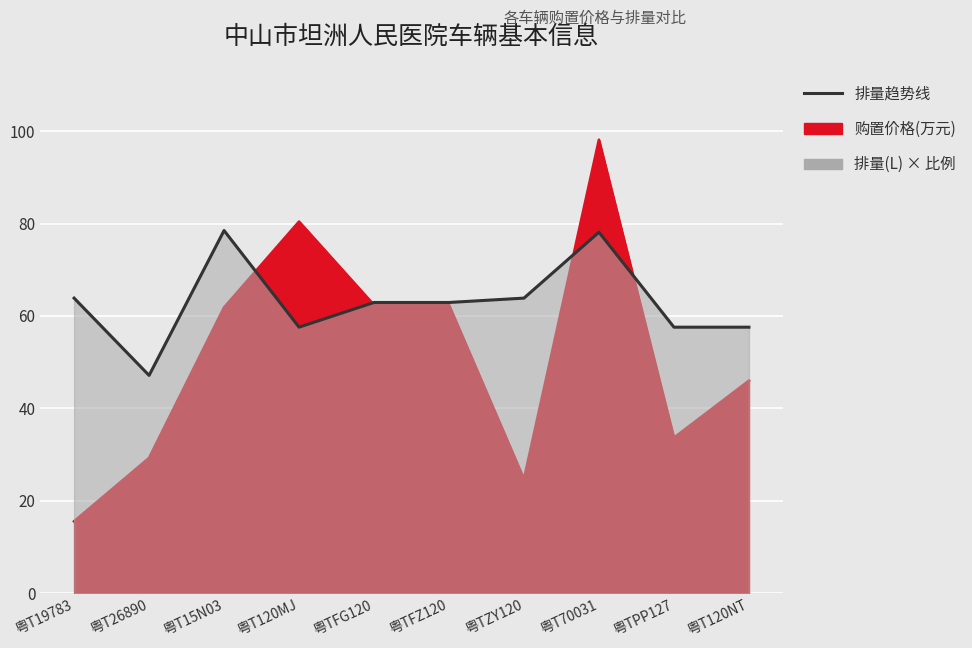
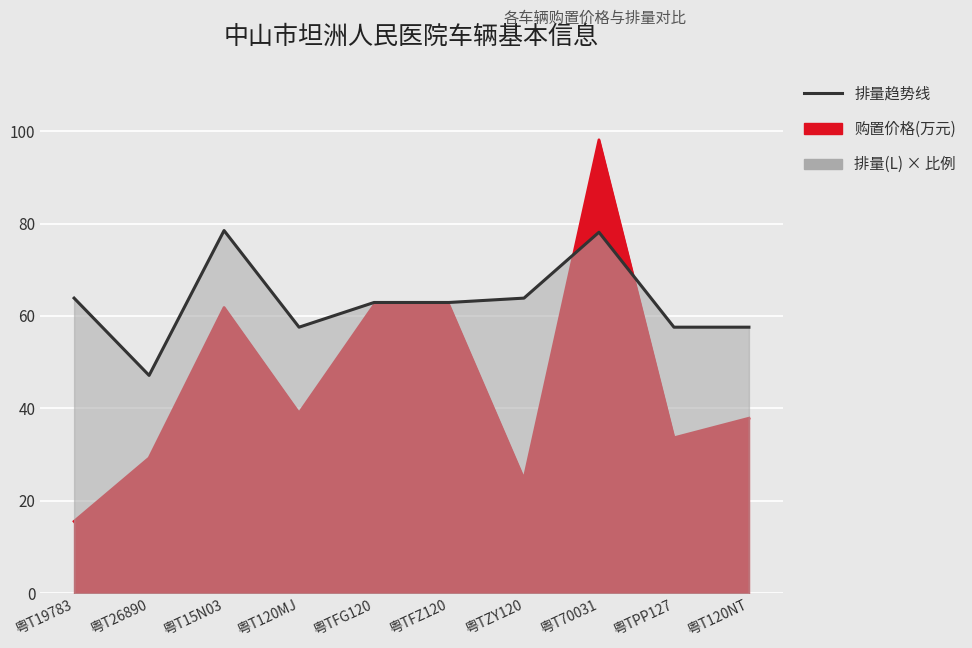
  {
    "购置价格(万元)": {
      "粤T19783": 16,
      "粤T26890": 29,
      "粤T15N03": 62,
-     "粤T120MJ": 80,
+     "粤T120MJ": 39,
      "粤TFG120": 62,
      "粤TFZ120": 62,
      "粤TZY120": 25,
      "粤T70031": 98,
      "粤TPP127": 34,
-     "粤T120NT": 46
+     "粤T120NT": 38
    }
  }
